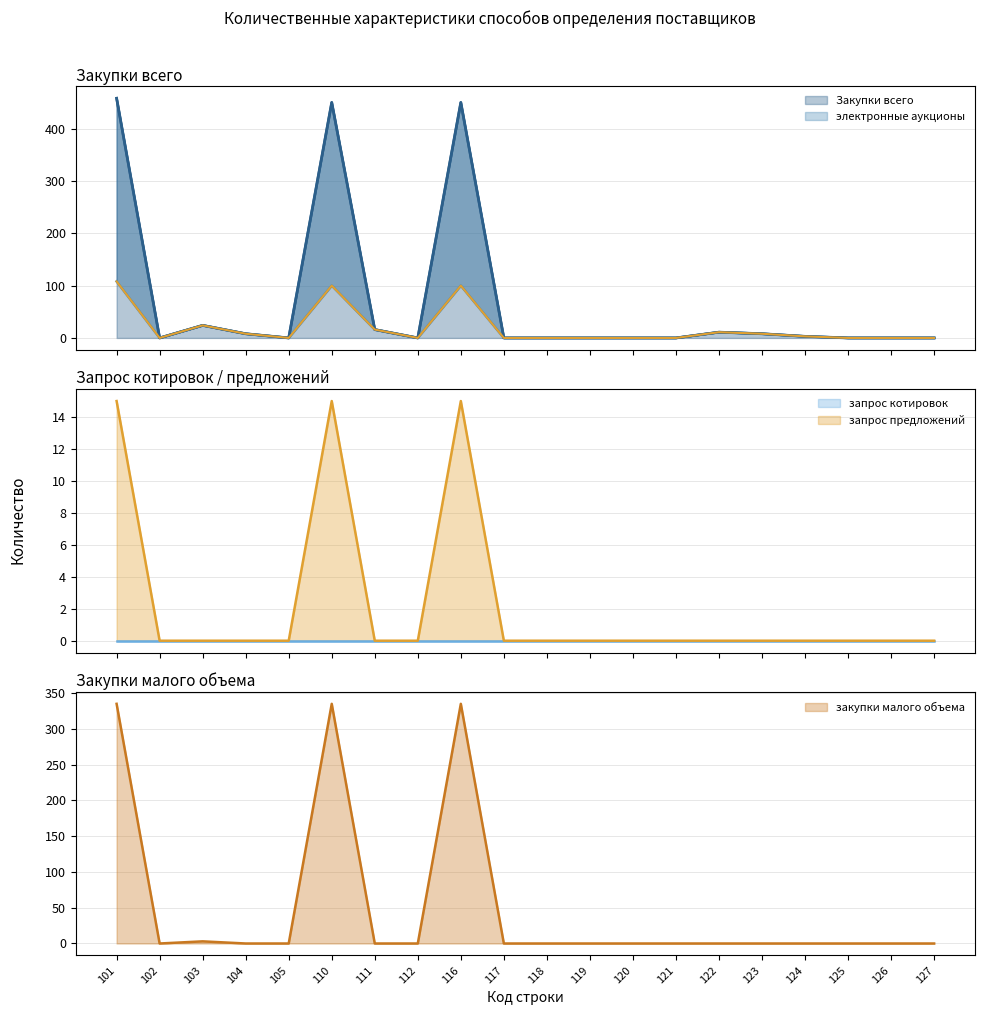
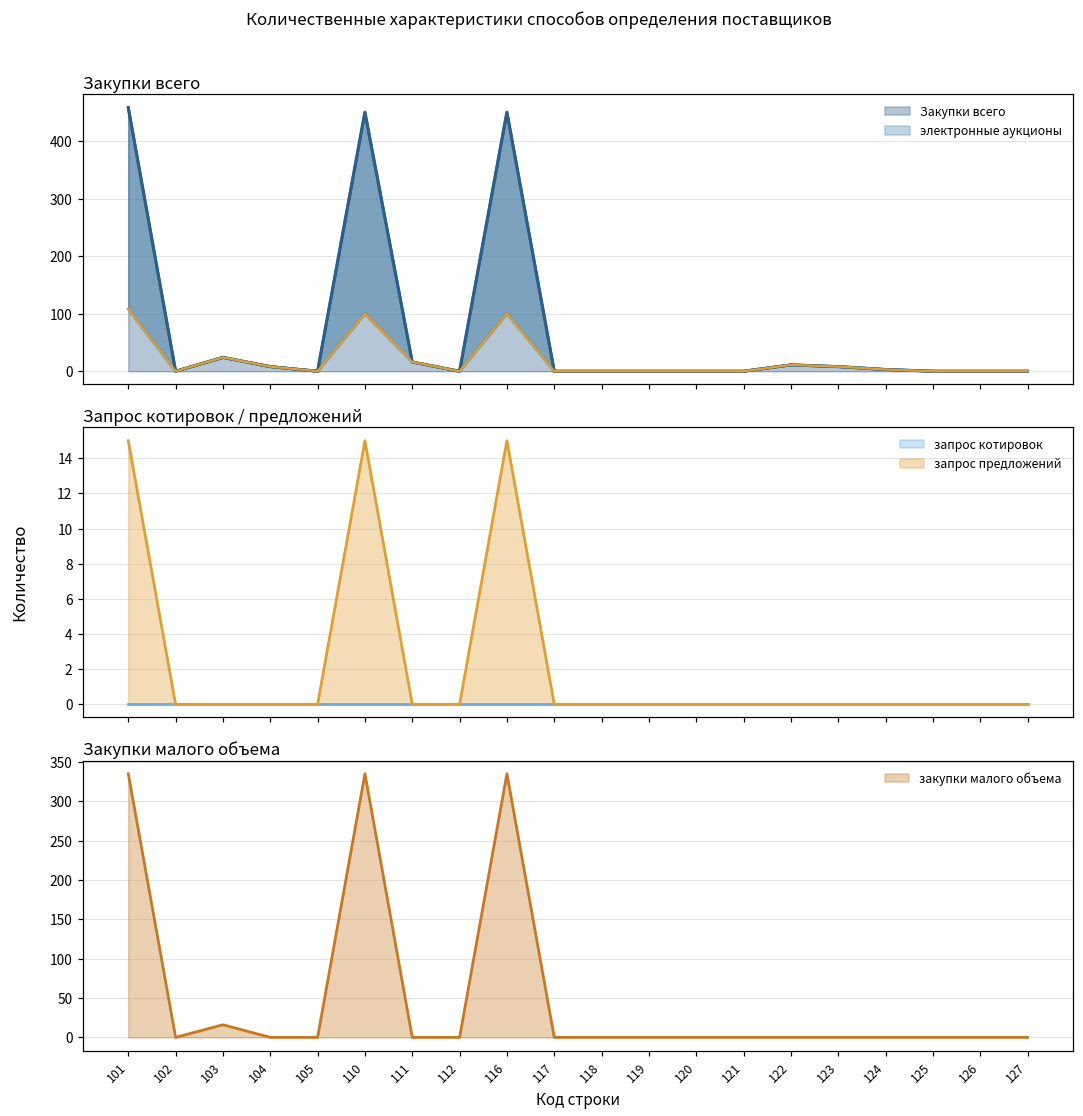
  {
    "Закупки малого объема": {
      "101": 340,
      "102": 0,
-     "103": 0,
+     "103": 20,
      "104": 0,
      "105": 0,
      "110": 340,
      "111": 0,
      "112": 0,
      "116": 340,
      "117": 0,
      "118": 0,
      "119": 0,
      "120": 0,
      "121": 0,
      "122": 0,
      "123": 0,
      "124": 0,
      "125": 0,
      "126": 0,
      "127": 0
    }
  }
